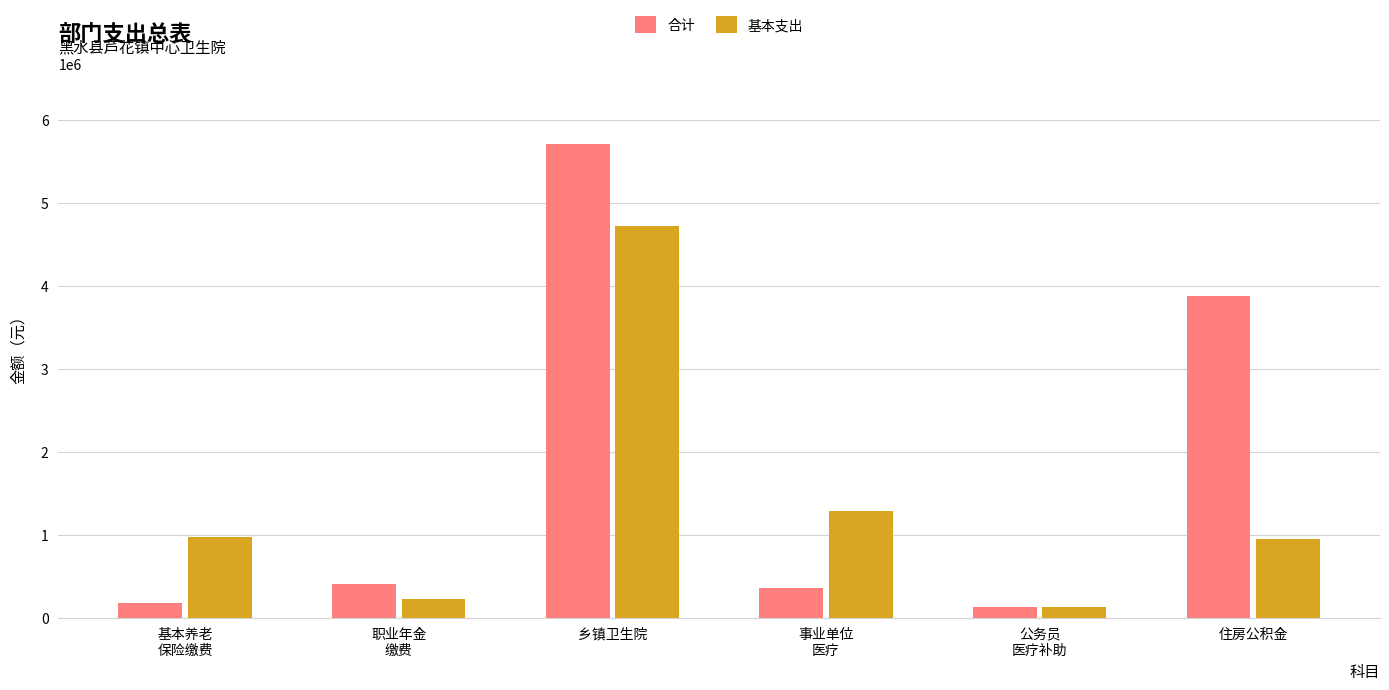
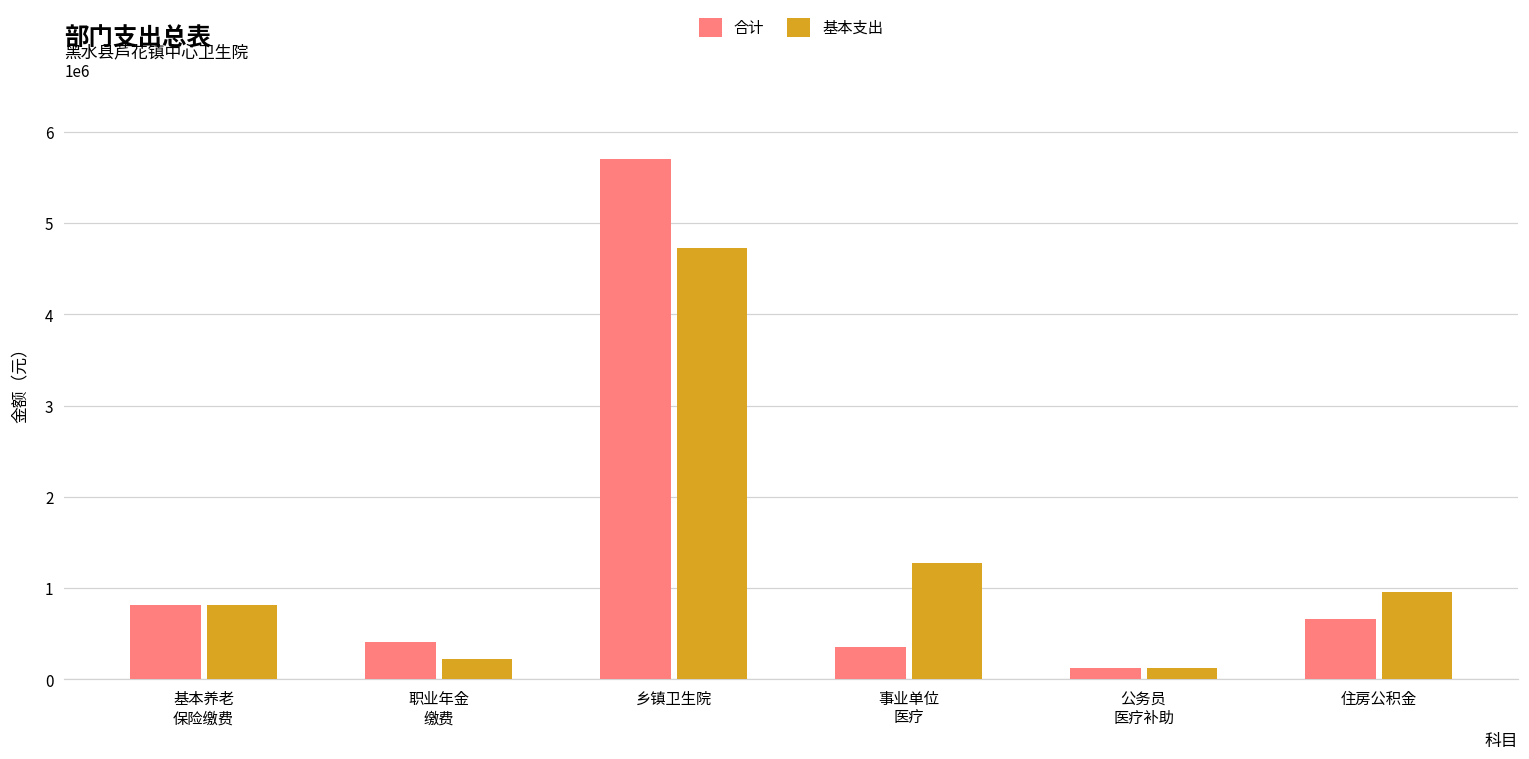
  {
    "合计": {
-     "基本养老 保险缴费": 200000,
+     "基本养老 保险缴费": 800000,
      "职业年金 缴费": 400000,
      "乡镇卫生院": 5700000,
      "事业单位 医疗": 400000,
      "公务员 医疗补助": 100000,
-     "住房公积金": 3900000
+     "住房公积金": 700000
    },
    "基本支出": {
-     "基本养老 保险缴费": 1000000,
+     "基本养老 保险缴费": 800000,
      "职业年金 缴费": 200000,
      "乡镇卫生院": 4700000,
      "事业单位 医疗": 1300000,
      "公务员 医疗补助": 100000,
      "住房公积金": 1000000
    }
  }
